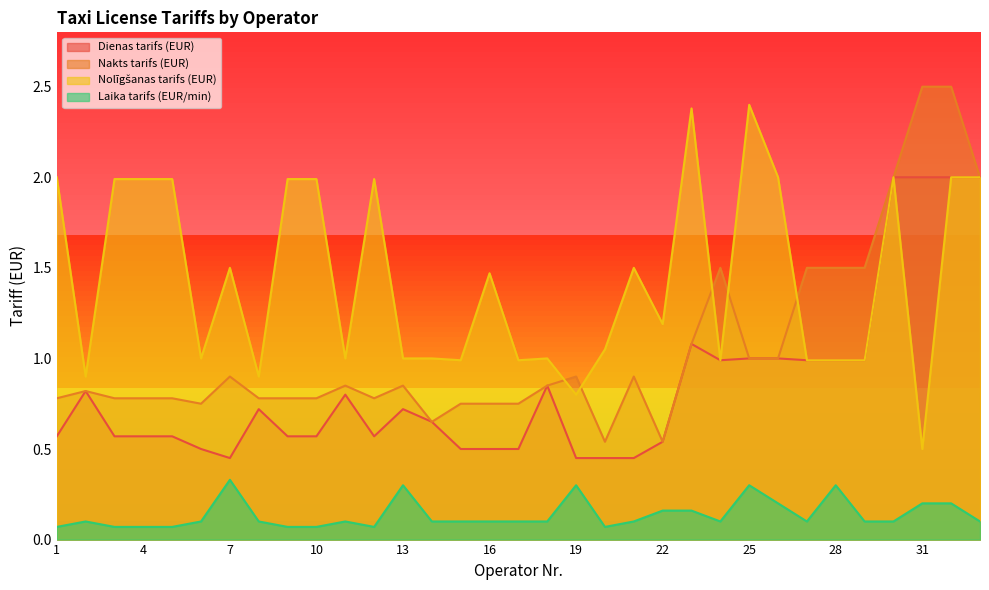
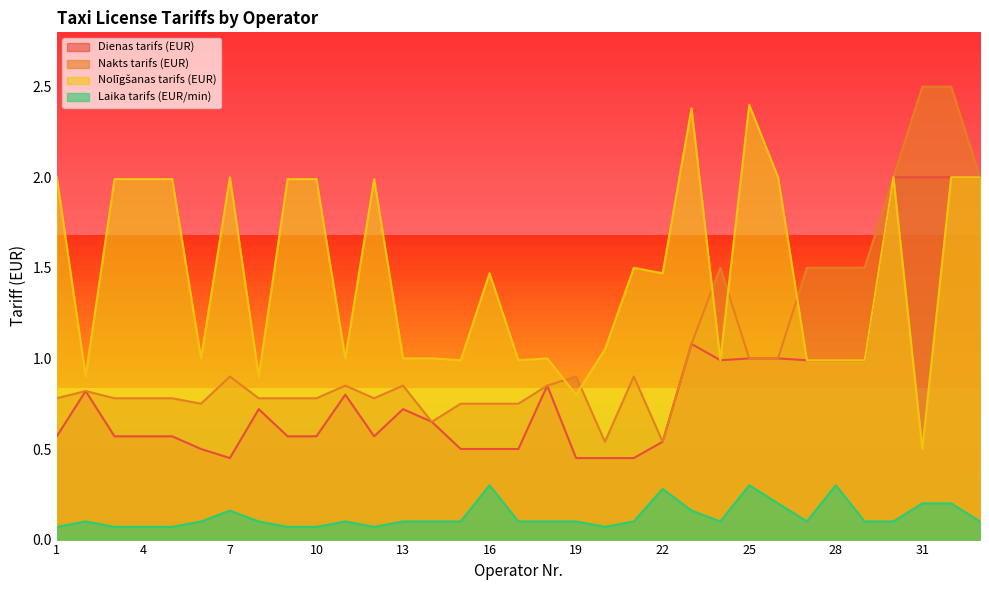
  {
    "Nolīgšanas tarifs (EUR)": {
      "1": 2.00,
      "4": 1.99,
-     "7": 1.5,
+     "7": 2.0,
      "10": 1.99,
      "13": 1.00,
      "16": 1.47,
      "19": 0.80,
-     "22": 1.19,
+     "22": 1.47,
      "25": 2.40,
      "31": 0.50
    },
    "Laika tarifs (EUR/min)": {
      "1": 0.07,
      "4": 0.07,
-     "7": 0.33,
+     "7": 0.16,
      "10": 0.07,
-     "13": 0.3,
-     "16": 0.1,
-     "19": 0.3,
-     "22": 0.16,
+     "13": 0.1,
+     "16": 0.3,
+     "19": 0.1,
+     "22": 0.28,
      "25": 0.30,
      "28": 0.30,
      "31": 0.20
    }
  }
